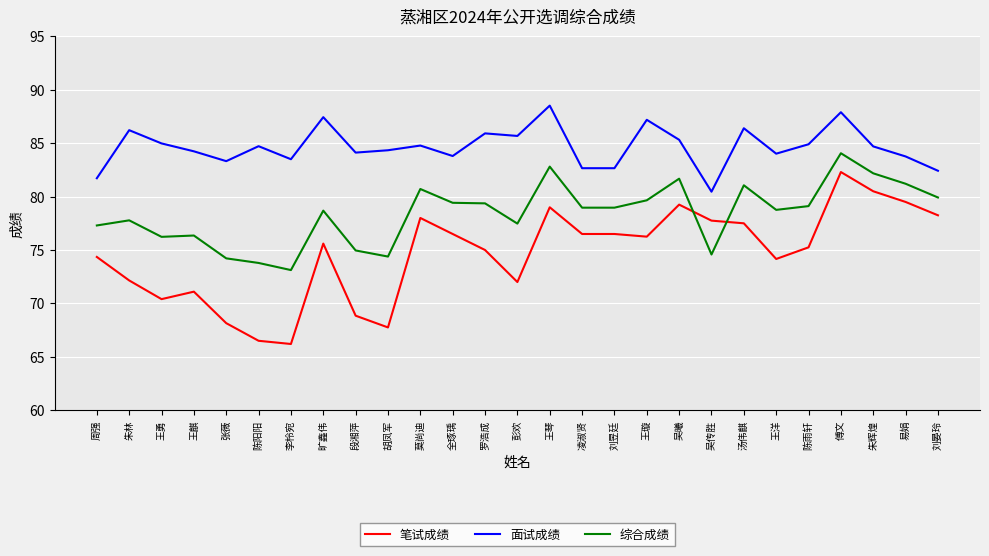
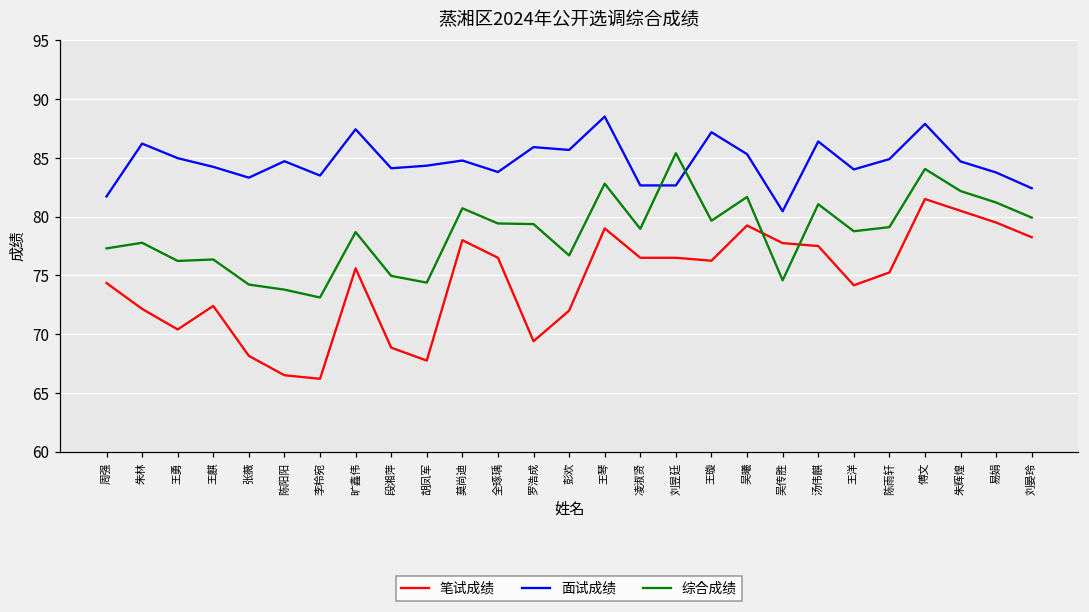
  {
    "笔试成绩": {
      "周强": 74.4,
      "朱林": 72.2,
      "王勇": 70.4,
-     "王麒": 71.1,
+     "王麒": 72.4,
      "张薇": 68.2,
      "陈阳阳": 66.5,
      "李柃宛": 66.2,
      "旷鑫伟": 75.6,
      "段湘萍": 68.9,
      "胡凤军": 67.8,
      "莫尚迪": 78.0,
      "全琢瑀": 76.5,
-     "罗浩成": 75.0,
+     "罗浩成": 69.4,
      "彭欢": 72.0,
      "王琴": 79.0,
      "凌淑贤": 76.5,
      "刘昱廷": 76.5,
      "王璇": 76.3,
      "吴曦": 79.3,
      "吴传胜": 77.8,
      "汤伟麒": 77.5,
      "王洋": 74.2,
      "陈雨轩": 75.3,
-     "傅文": 82.3,
+     "傅文": 81.5,
      "朱辉煌": 80.5,
      "易娟": 79.5,
      "刘晏玲": 78.3
    },
    "面试成绩": {
      "周强": 81.7,
      "朱林": 86.2,
      "王勇": 85.0,
      "王麒": 84.2,
      "张薇": 83.3,
      "陈阳阳": 84.7,
      "李柃宛": 83.5,
      "旷鑫伟": 87.4,
      "段湘萍": 84.1,
      "胡凤军": 84.3,
      "莫尚迪": 84.8,
      "全琢瑀": 83.8,
      "罗浩成": 85.9,
      "彭欢": 85.7,
      "王琴": 88.5,
      "凌淑贤": 82.7,
      "刘昱廷": 82.7,
      "王璇": 87.2,
      "吴曦": 85.3,
      "吴传胜": 80.5,
      "汤伟麒": 86.4,
      "王洋": 84.0,
      "陈雨轩": 84.9,
      "傅文": 87.9,
      "朱辉煌": 84.7,
      "易娟": 83.8,
      "刘晏玲": 82.4
    },
    "综合成绩": {
      "周强": 77.3,
      "朱林": 77.8,
      "王勇": 76.2,
      "王麒": 76.4,
      "张薇": 74.2,
      "陈阳阳": 73.8,
      "李柃宛": 73.1,
      "旷鑫伟": 78.7,
      "段湘萍": 75.0,
      "胡凤军": 74.4,
      "莫尚迪": 80.7,
      "全琢瑀": 79.4,
      "罗浩成": 79.4,
-     "彭欢": 77.5,
+     "彭欢": 76.7,
      "王琴": 82.8,
      "凌淑贤": 79.0,
-     "刘昱廷": 79.0,
+     "刘昱廷": 85.4,
      "王璇": 79.7,
      "吴曦": 81.7,
      "吴传胜": 74.6,
      "汤伟麒": 81.1,
      "王洋": 78.8,
      "陈雨轩": 79.1,
      "傅文": 84.1,
      "朱辉煌": 82.2,
      "易娟": 81.2,
      "刘晏玲": 79.9
    }
  }
